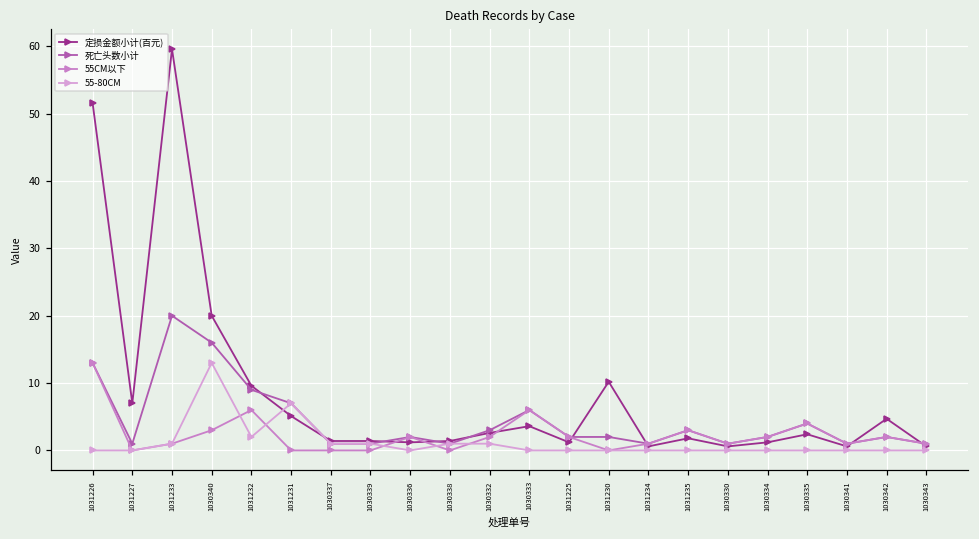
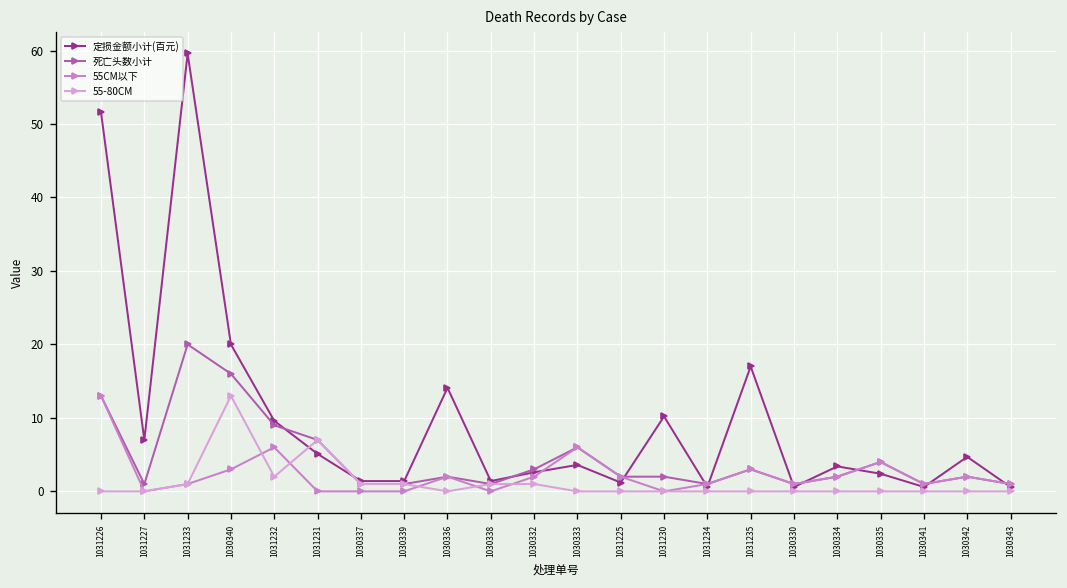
  {
    "定损金额小计(百元)": {
      "1031226": 52,
      "1031227": 7,
      "1031233": 60,
      "1030340": 20,
      "1031232": 10,
      "1031231": 5,
-     "1030336": 1,
+     "1030336": 14,
      "1030333": 4,
      "1031225": 1,
      "1031230": 10,
-     "1031235": 2,
-     "1030334": 1,
+     "1031235": 17,
+     "1030334": 3,
      "1030335": 2,
      "1030342": 5
    }
  }
